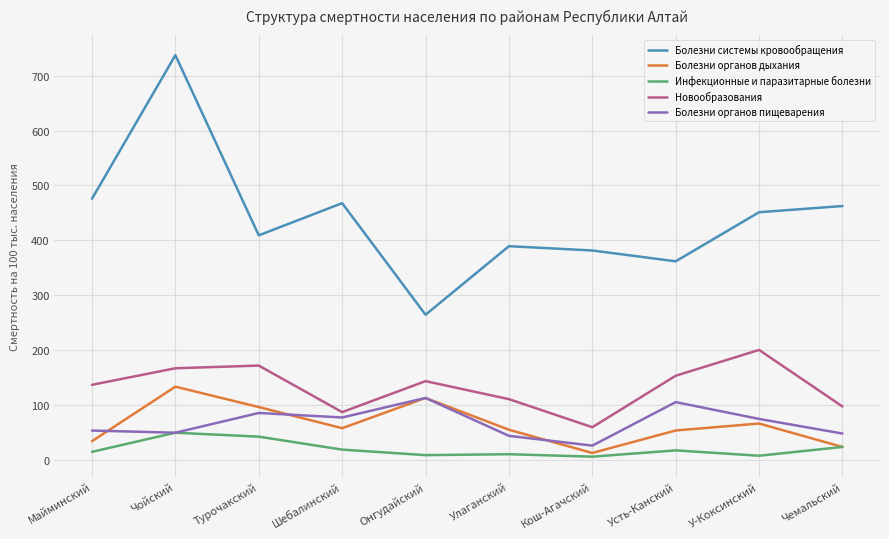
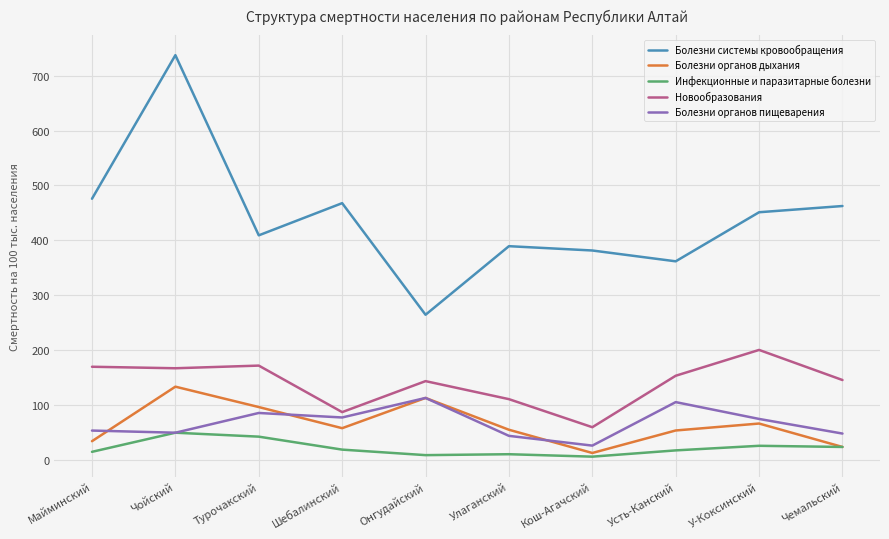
  {
    "Болезни системы кровообращения": {
      "Майминский": 480,
      "Чойский": 740,
      "Турочакский": 410,
      "Шебалинский": 470,
      "Онгудайский": 260,
      "Улаганский": 390,
      "Кош-Агачский": 380,
      "Усть-Канский": 360,
      "У-Коксинский": 450,
      "Чемальский": 460
    },
    "Болезни органов дыхания": {
      "Майминский": 30,
      "Чойский": 130,
      "Турочакский": 100,
      "Шебалинский": 60,
      "Улаганский": 60,
      "Кош-Агачский": 10,
      "Усть-Канский": 50,
      "У-Коксинский": 70
    },
    "Инфекционные и паразитарные болезни": {
      "Майминский": 20,
      "Турочакский": 40,
      "Шебалинский": 20,
      "Онгудайский": 10,
      "Улаганский": 10,
      "Кош-Агачский": 10,
      "Усть-Канский": 20,
-     "У-Коксинский": 10
+     "У-Коксинский": 30
    },
    "Новообразования": {
-     "Майминский": 140,
+     "Майминский": 170,
      "Чойский": 170,
      "Турочакский": 170,
      "Шебалинский": 90,
      "Онгудайский": 140,
      "Улаганский": 110,
      "Кош-Агачский": 60,
      "Усть-Канский": 150,
      "У-Коксинский": 200,
-     "Чемальский": 100
+     "Чемальский": 150
    },
    "Болезни органов пищеварения": {
      "Майминский": 50,
      "Турочакский": 90,
      "Шебалинский": 80,
      "Улаганский": 40,
      "Кош-Агачский": 30,
      "Усть-Канский": 110,
      "У-Коксинский": 80,
      "Чемальский": 50
    }
  }
